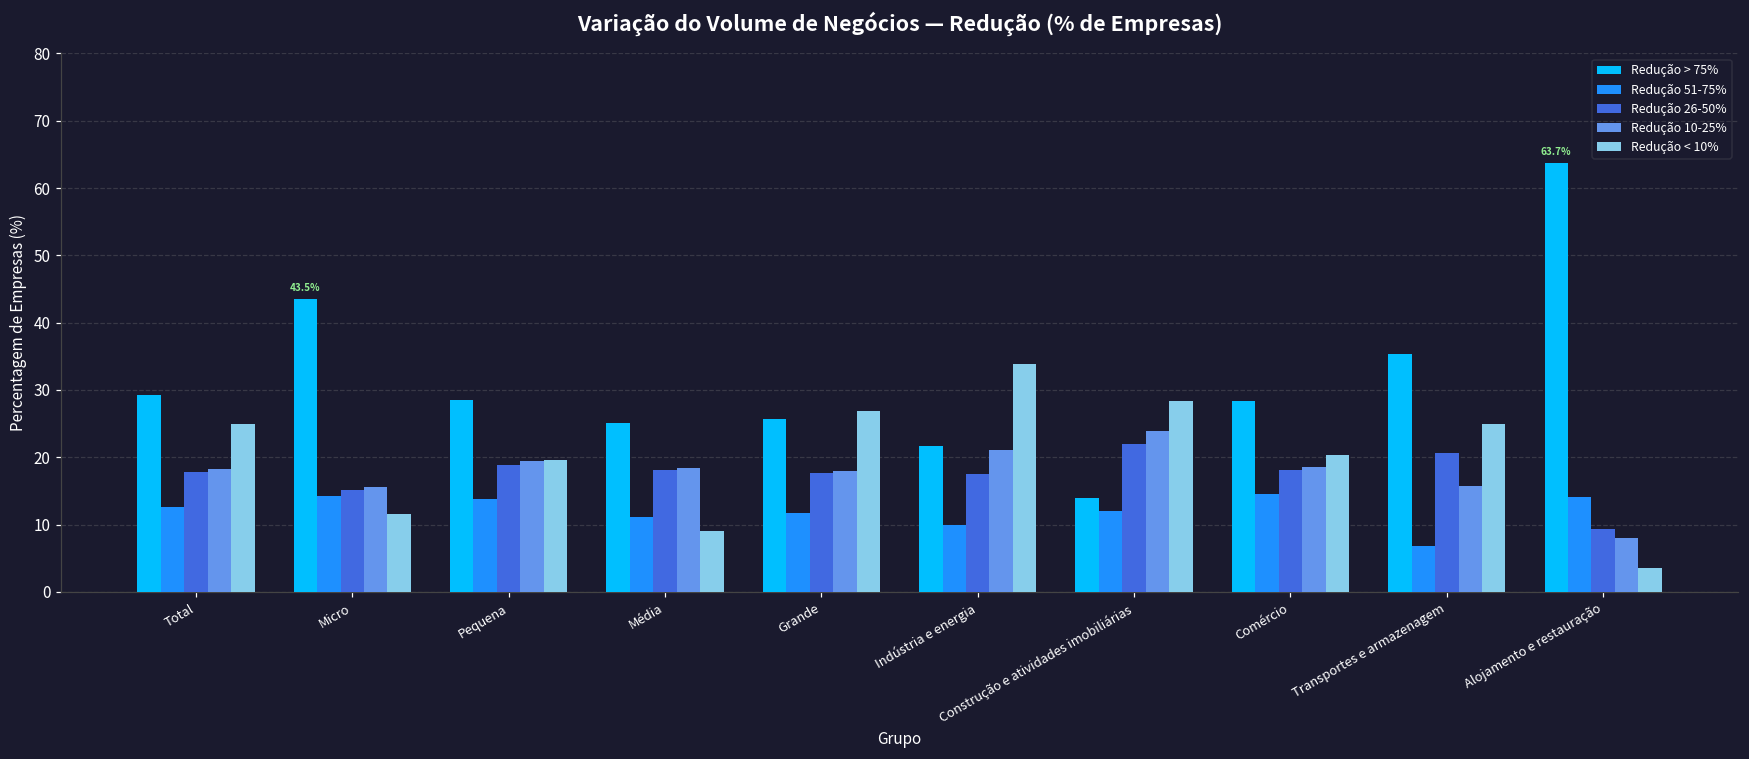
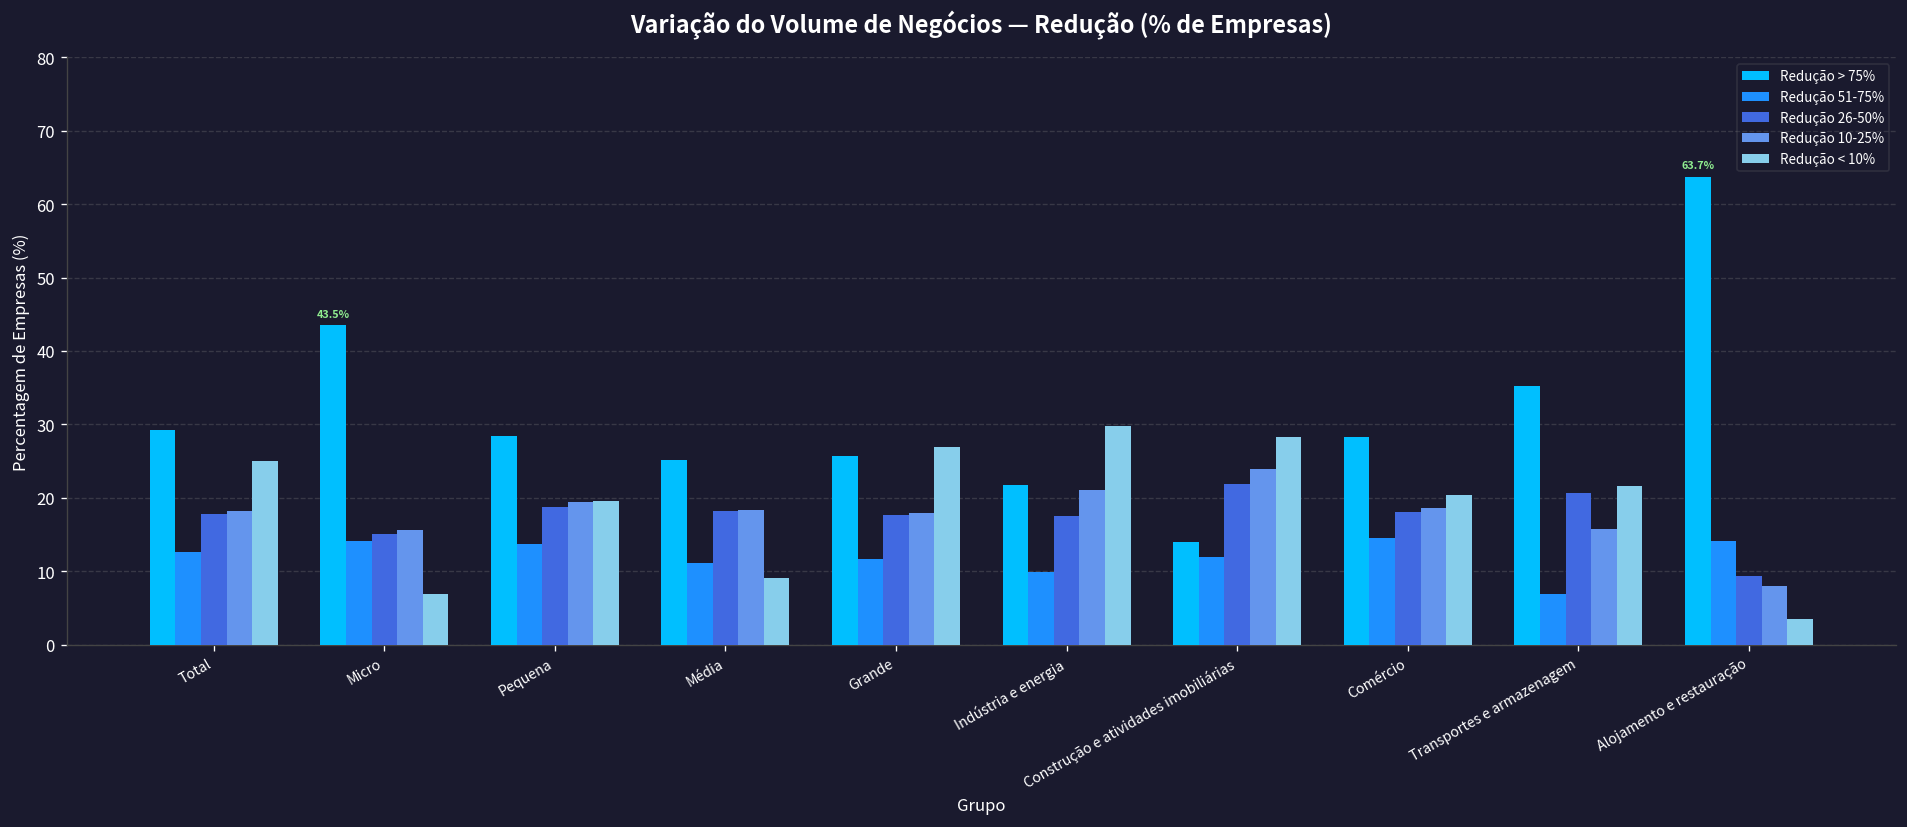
  {
    "Redução < 10%": {
      "Total": 25,
-     "Micro": 12,
+     "Micro": 7,
      "Pequena": 20,
      "Média": 9,
      "Grande": 27,
-     "Indústria e energia": 34,
+     "Indústria e energia": 30,
      "Construção e atividades imobiliárias": 28,
      "Comércio": 20,
-     "Transportes e armazenagem": 25,
+     "Transportes e armazenagem": 22,
      "Alojamento e restauração": 3
    }
  }
